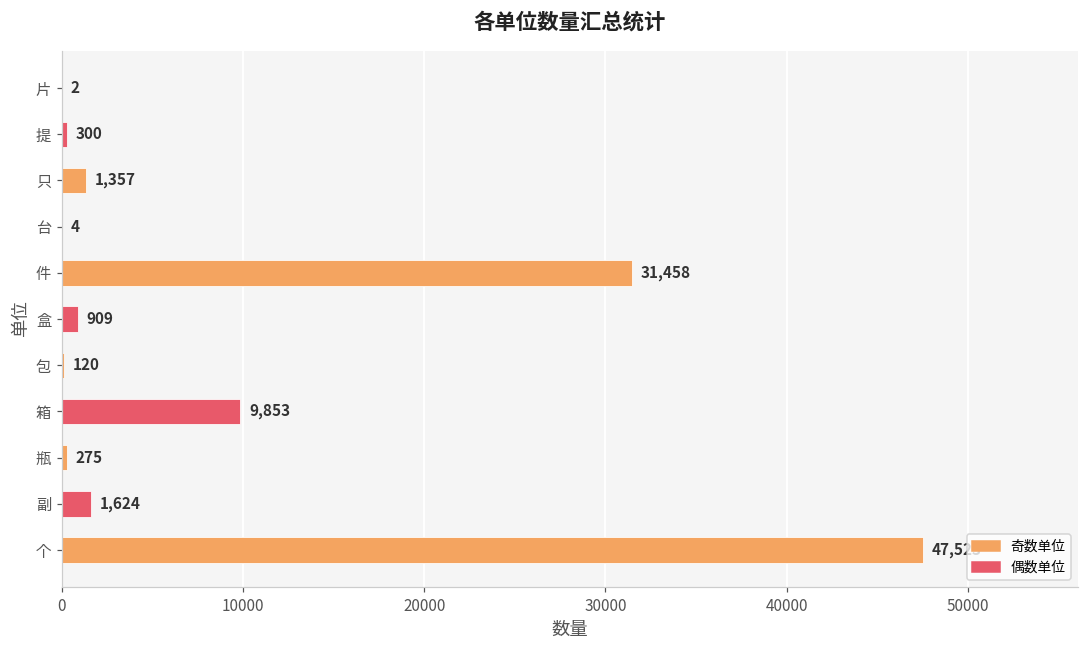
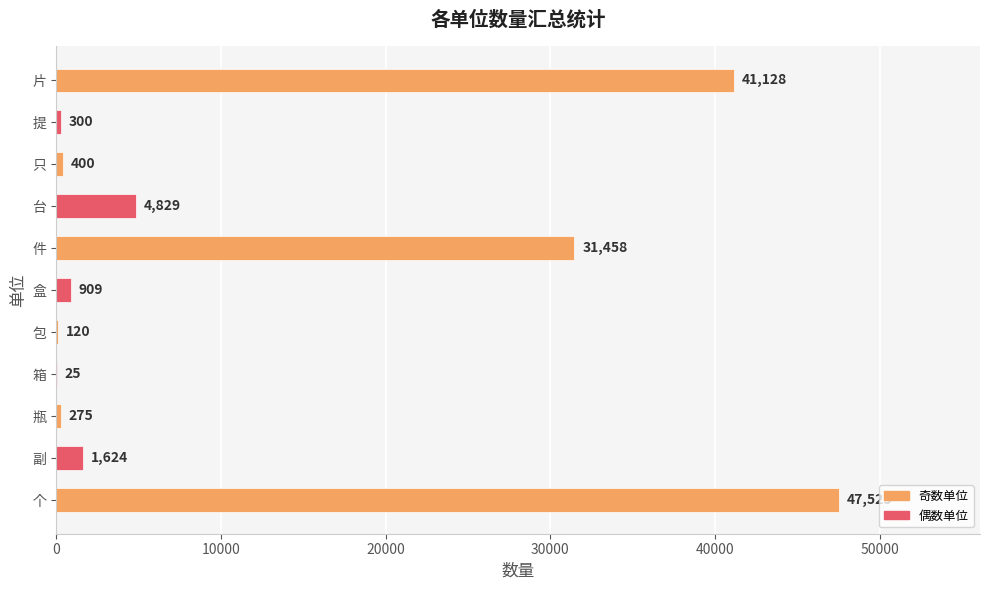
  {
-   "片": "2",
+   "片": "41,128",
    "提": "300",
-   "只": "1,357",
-   "台": "4",
+   "只": "400",
+   "台": "4,829",
    "件": "31,458",
    "盒": "909",
    "包": "120",
-   "箱": "9,853",
+   "箱": "25",
    "瓶": "275",
    "副": "1,624"
  }
